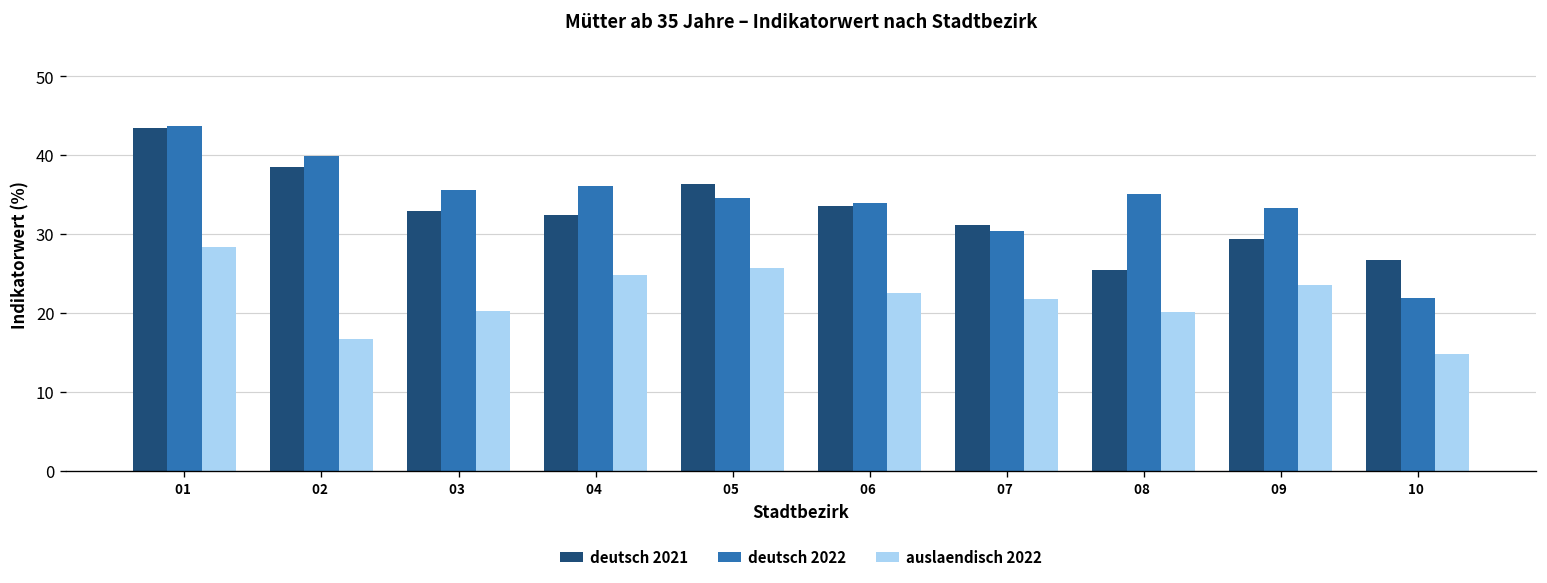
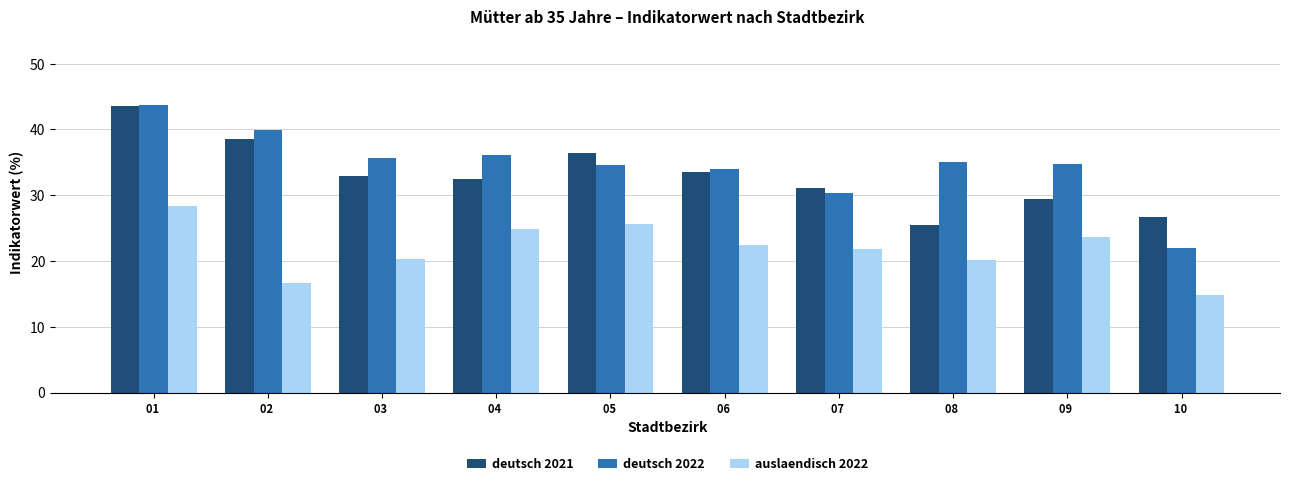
  {
    "deutsch 2021": {
      "01": 44,
      "02": 39,
      "03": 33,
      "04": 32,
      "05": 36,
      "06": 34,
      "07": 31,
      "08": 25,
      "09": 29,
      "10": 27
    },
    "deutsch 2022": {
      "01": 44,
      "02": 40,
      "03": 36,
      "04": 36,
      "05": 35,
      "06": 34,
      "07": 30,
      "08": 35,
-     "09": 33,
+     "09": 35,
      "10": 22
    },
    "auslaendisch 2022": {
      "01": 28,
      "02": 17,
      "03": 20,
      "04": 25,
      "05": 26,
      "06": 23,
      "07": 22,
      "08": 20,
      "09": 24,
      "10": 15
    }
  }
